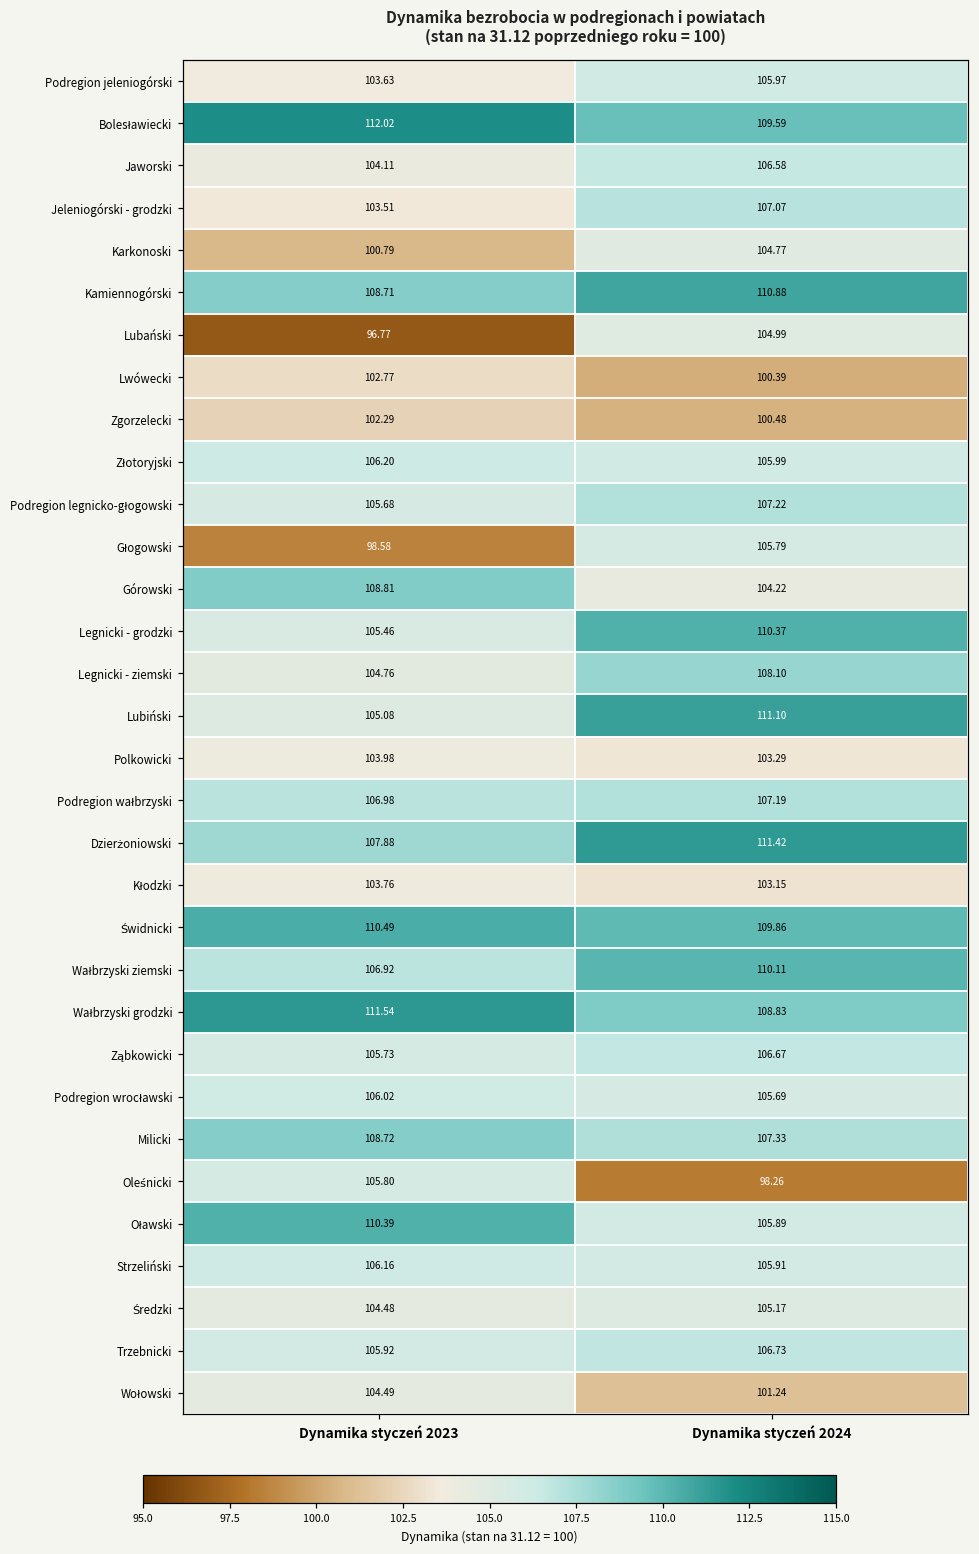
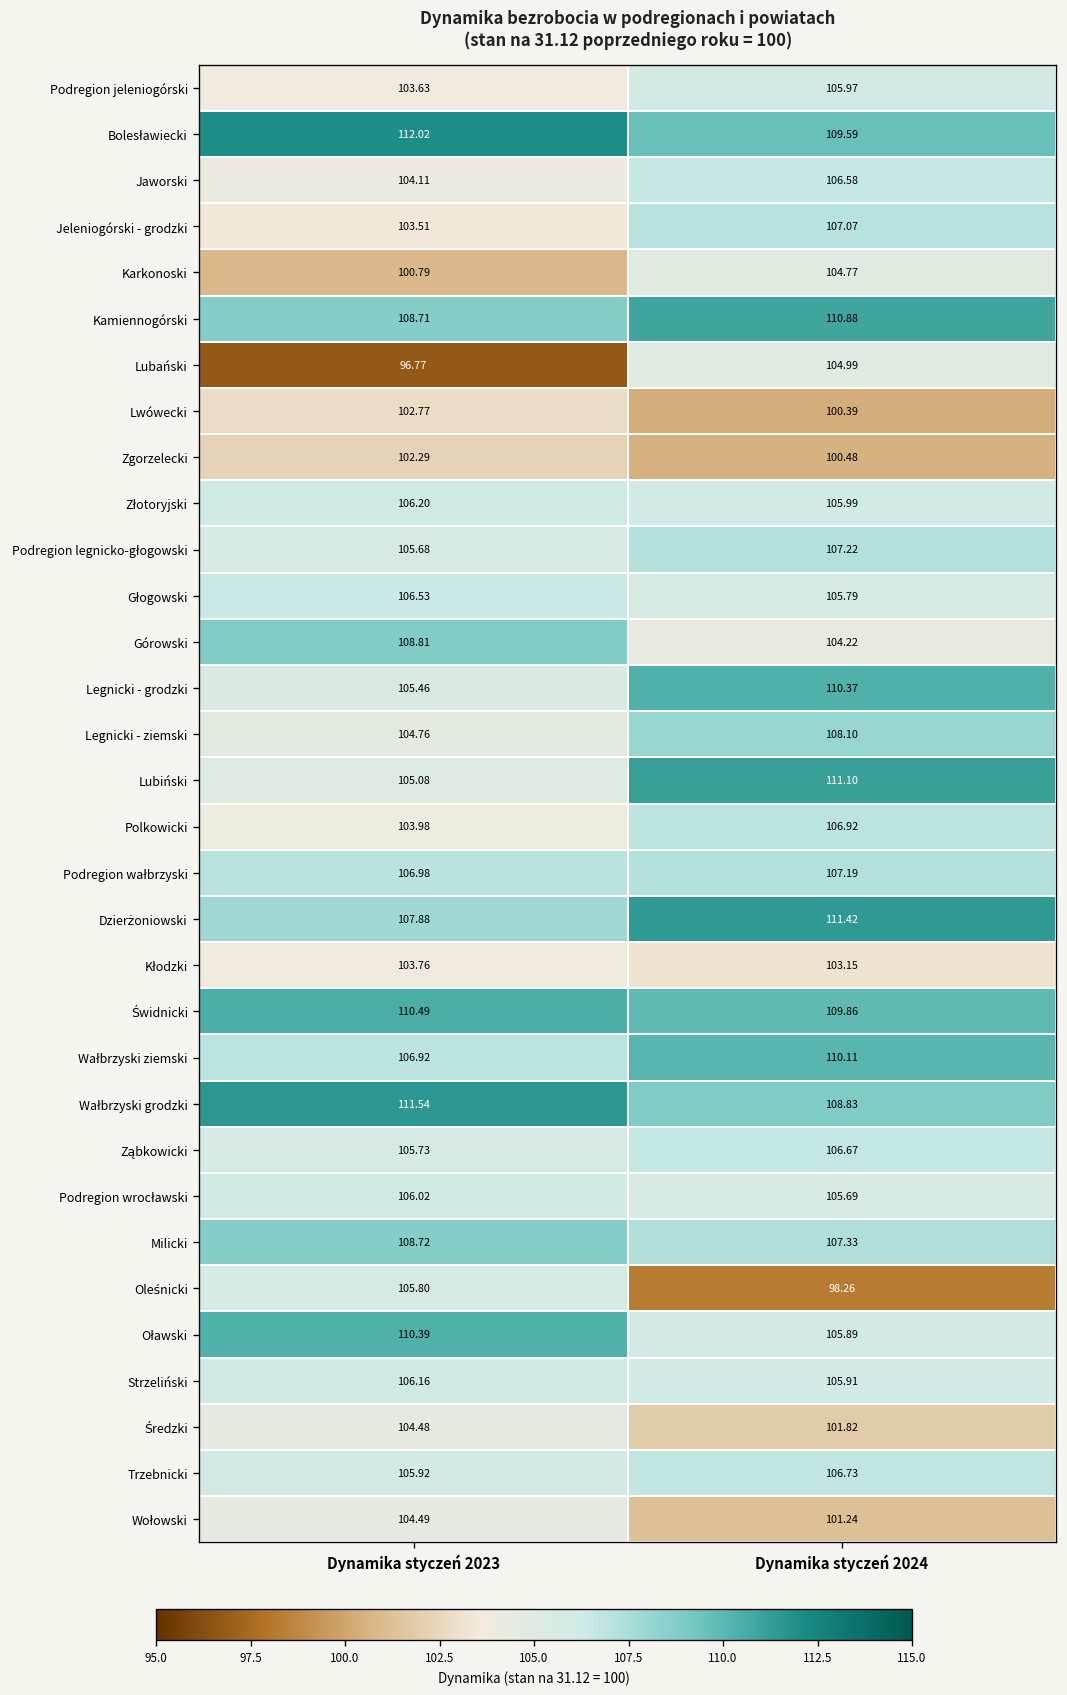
  {
    "Podregion jeleniogórski": {
      "Dynamika styczeń 2023": 103.63,
      "Dynamika styczeń 2024": 105.97
    },
    "Bolesławiecki": {
      "Dynamika styczeń 2023": 112.02,
      "Dynamika styczeń 2024": 109.59
    },
    "Jaworski": {
      "Dynamika styczeń 2023": 104.11,
      "Dynamika styczeń 2024": 106.58
    },
    "Jeleniogórski - grodzki": {
      "Dynamika styczeń 2023": 103.51,
      "Dynamika styczeń 2024": 107.07
    },
    "Karkonoski": {
      "Dynamika styczeń 2023": 100.79,
      "Dynamika styczeń 2024": 104.77
    },
    "Kamiennogórski": {
      "Dynamika styczeń 2023": 108.71,
      "Dynamika styczeń 2024": 110.88
    },
    "Lubański": {
      "Dynamika styczeń 2023": 96.77,
      "Dynamika styczeń 2024": 104.99
    },
    "Lwówecki": {
      "Dynamika styczeń 2023": 102.77,
      "Dynamika styczeń 2024": 100.39
    },
    "Zgorzelecki": {
      "Dynamika styczeń 2023": 102.29,
      "Dynamika styczeń 2024": 100.48
    },
    "Złotoryjski": {
      "Dynamika styczeń 2023": 106.20,
      "Dynamika styczeń 2024": 105.99
    },
    "Podregion legnicko-głogowski": {
      "Dynamika styczeń 2023": 105.68,
      "Dynamika styczeń 2024": 107.22
    },
    "Głogowski": {
-     "Dynamika styczeń 2023": 98.58,
+     "Dynamika styczeń 2023": 106.53,
      "Dynamika styczeń 2024": 105.79
    },
    "Górowski": {
      "Dynamika styczeń 2023": 108.81,
      "Dynamika styczeń 2024": 104.22
    },
    "Legnicki - grodzki": {
      "Dynamika styczeń 2023": 105.46,
      "Dynamika styczeń 2024": 110.37
    },
    "Legnicki - ziemski": {
      "Dynamika styczeń 2023": 104.76,
      "Dynamika styczeń 2024": 108.10
    },
    "Lubiński": {
      "Dynamika styczeń 2023": 105.08,
      "Dynamika styczeń 2024": 111.10
    },
    "Polkowicki": {
      "Dynamika styczeń 2023": 103.98,
-     "Dynamika styczeń 2024": 103.29
+     "Dynamika styczeń 2024": 106.92
    },
    "Podregion wałbrzyski": {
      "Dynamika styczeń 2023": 106.98,
      "Dynamika styczeń 2024": 107.19
    },
    "Dzierżoniowski": {
      "Dynamika styczeń 2023": 107.88,
      "Dynamika styczeń 2024": 111.42
    },
    "Kłodzki": {
      "Dynamika styczeń 2023": 103.76,
      "Dynamika styczeń 2024": 103.15
    },
    "Świdnicki": {
      "Dynamika styczeń 2023": 110.49,
      "Dynamika styczeń 2024": 109.86
    },
    "Wałbrzyski ziemski": {
      "Dynamika styczeń 2023": 106.92,
      "Dynamika styczeń 2024": 110.11
    },
    "Wałbrzyski grodzki": {
      "Dynamika styczeń 2023": 111.54,
      "Dynamika styczeń 2024": 108.83
    },
    "Ząbkowicki": {
      "Dynamika styczeń 2023": 105.73,
      "Dynamika styczeń 2024": 106.67
    },
    "Podregion wrocławski": {
      "Dynamika styczeń 2023": 106.02,
      "Dynamika styczeń 2024": 105.69
    },
    "Milicki": {
      "Dynamika styczeń 2023": 108.72,
      "Dynamika styczeń 2024": 107.33
    },
    "Oleśnicki": {
      "Dynamika styczeń 2023": 105.80,
      "Dynamika styczeń 2024": 98.26
    },
    "Oławski": {
      "Dynamika styczeń 2023": 110.39,
      "Dynamika styczeń 2024": 105.89
    },
    "Strzeliński": {
      "Dynamika styczeń 2023": 106.16,
      "Dynamika styczeń 2024": 105.91
    },
    "Średzki": {
      "Dynamika styczeń 2023": 104.48,
-     "Dynamika styczeń 2024": 105.17
+     "Dynamika styczeń 2024": 101.82
    },
    "Trzebnicki": {
      "Dynamika styczeń 2023": 105.92,
      "Dynamika styczeń 2024": 106.73
    },
    "Wołowski": {
      "Dynamika styczeń 2023": 104.49,
      "Dynamika styczeń 2024": 101.24
    }
  }
